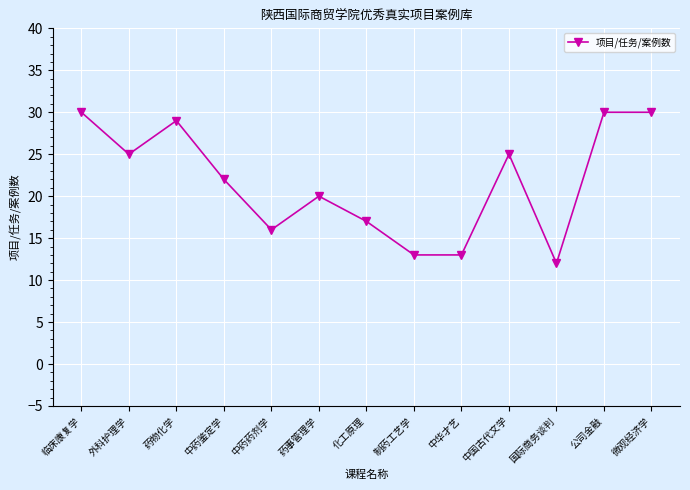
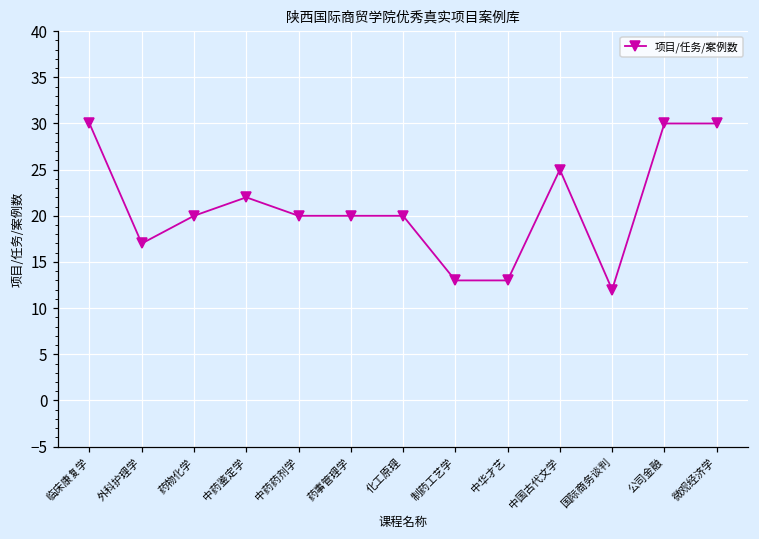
  {
    "临床康复学": 30,
-   "外科护理学": 25,
-   "药物化学": 29,
+   "外科护理学": 17,
+   "药物化学": 20,
    "中药鉴定学": 22,
-   "中药药剂学": 16,
+   "中药药剂学": 20,
    "药事管理学": 20,
-   "化工原理": 17,
+   "化工原理": 20,
    "制药工艺学": 13,
    "中华才艺": 13,
    "中国古代文学": 25,
    "国际商务谈判": 12,
    "公司金融": 30,
    "微观经济学": 30
  }
